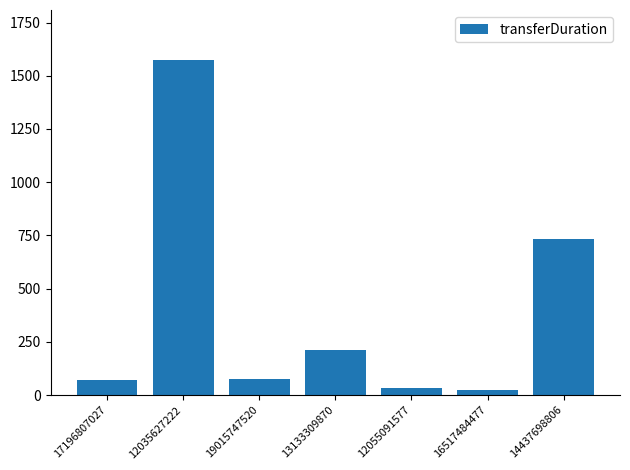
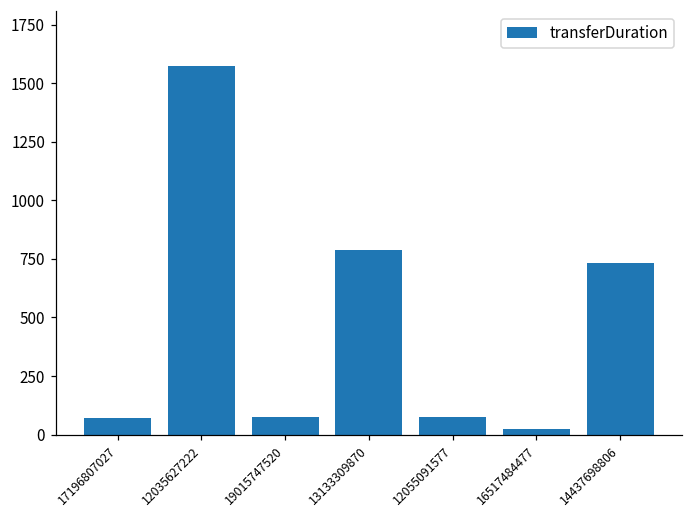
  {
    "17196807027": 70,
    "12035627222": 1570,
    "19015747520": 80,
-   "13133309870": 210,
-   "12055091577": 30,
+   "13133309870": 790,
+   "12055091577": 70,
    "16517484477": 20,
    "14437698806": 730
  }
